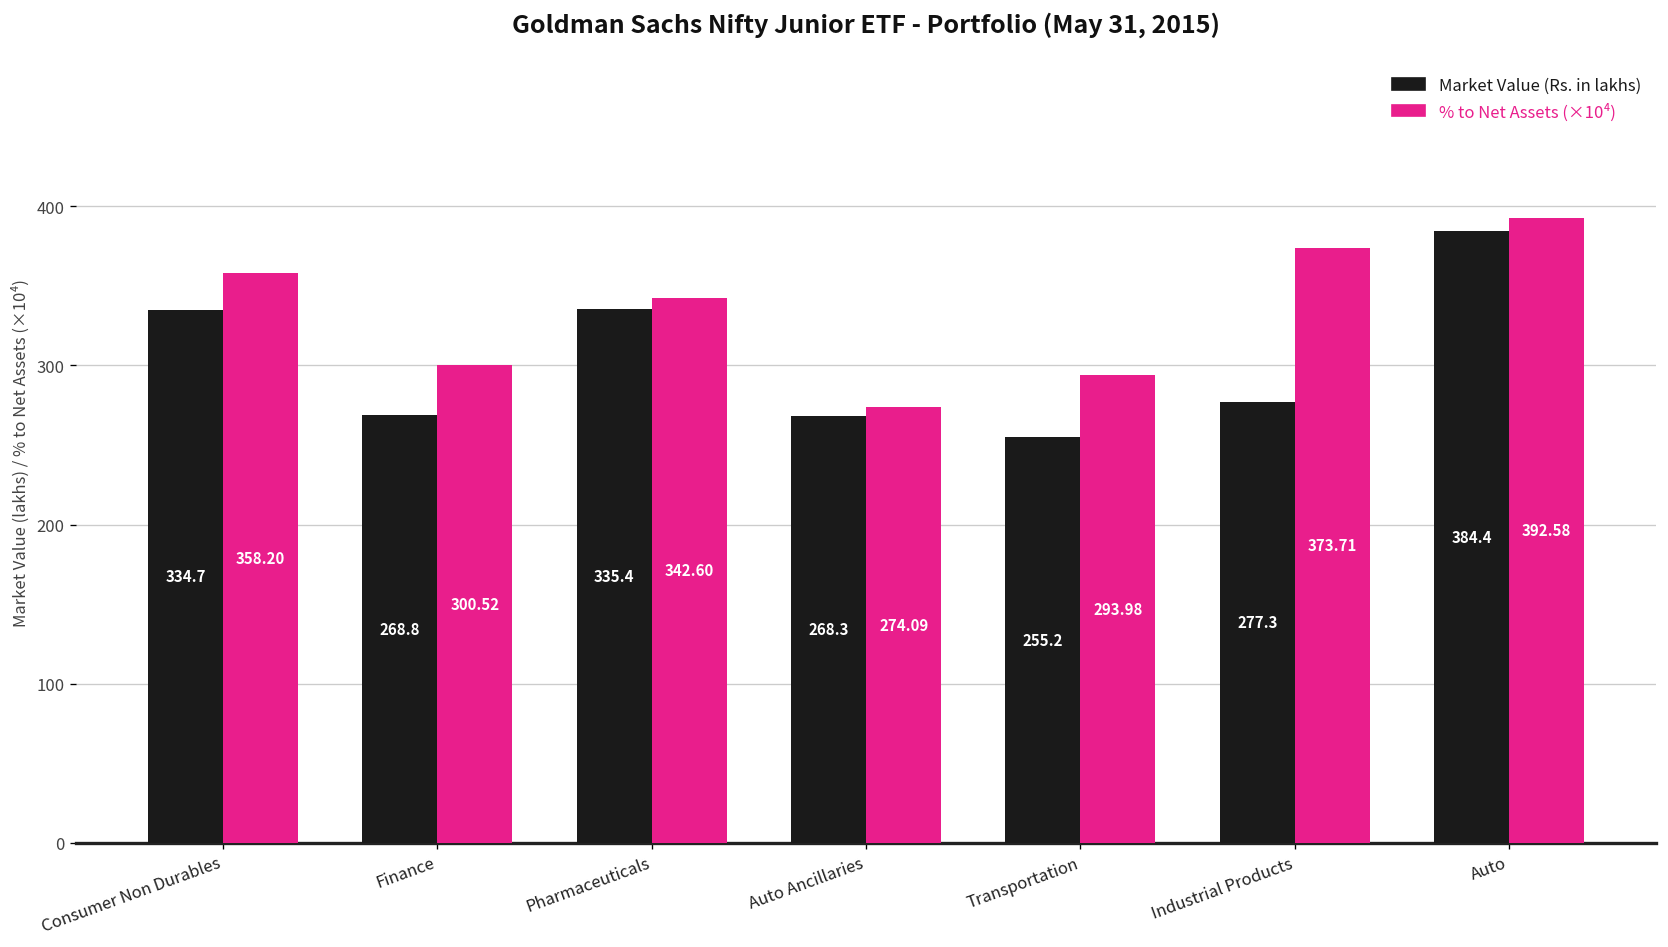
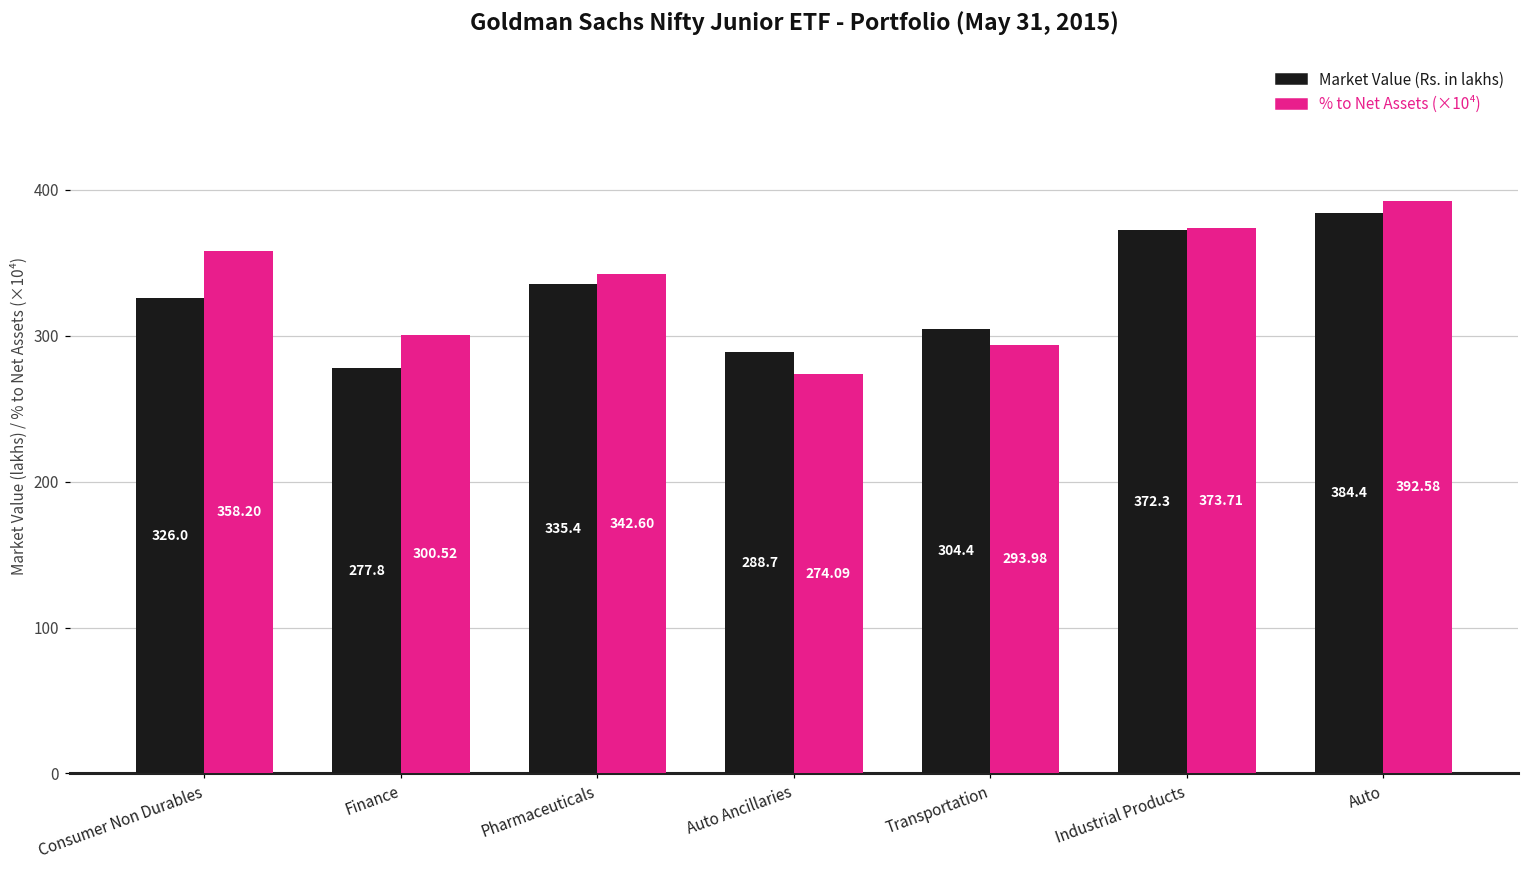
  {
    "Market Value (Rs. in lakhs)": {
-     "Consumer Non Durables": 334.7,
-     "Finance": 268.8,
+     "Consumer Non Durables": 326.0,
+     "Finance": 277.8,
      "Pharmaceuticals": 335.4,
-     "Auto Ancillaries": 268.3,
-     "Transportation": 255.2,
-     "Industrial Products": 277.3,
+     "Auto Ancillaries": 288.7,
+     "Transportation": 304.4,
+     "Industrial Products": 372.3,
      "Auto": 384.4
    },
    "% to Net Assets (×10⁴)": {
      "Consumer Non Durables": 358.20,
      "Finance": 300.52,
      "Pharmaceuticals": 342.60,
      "Auto Ancillaries": 274.09,
      "Transportation": 293.98,
      "Industrial Products": 373.71,
      "Auto": 392.58
    }
  }
